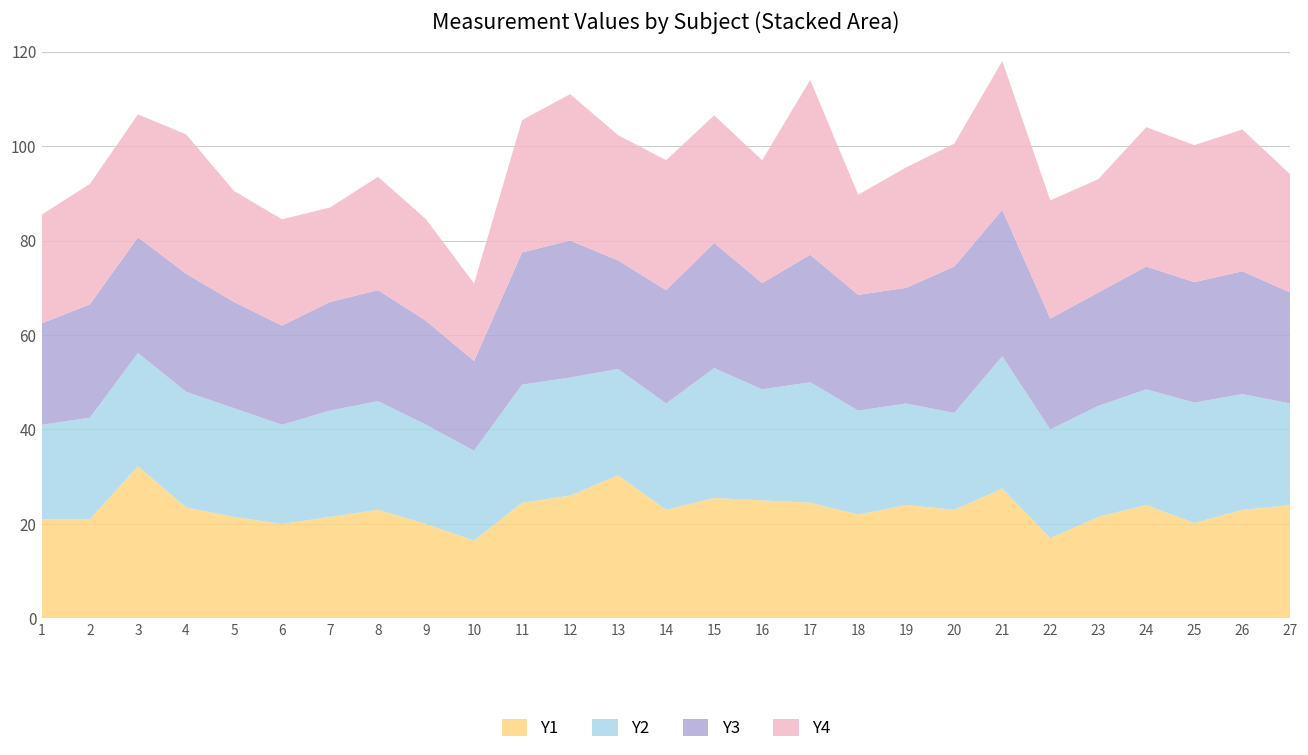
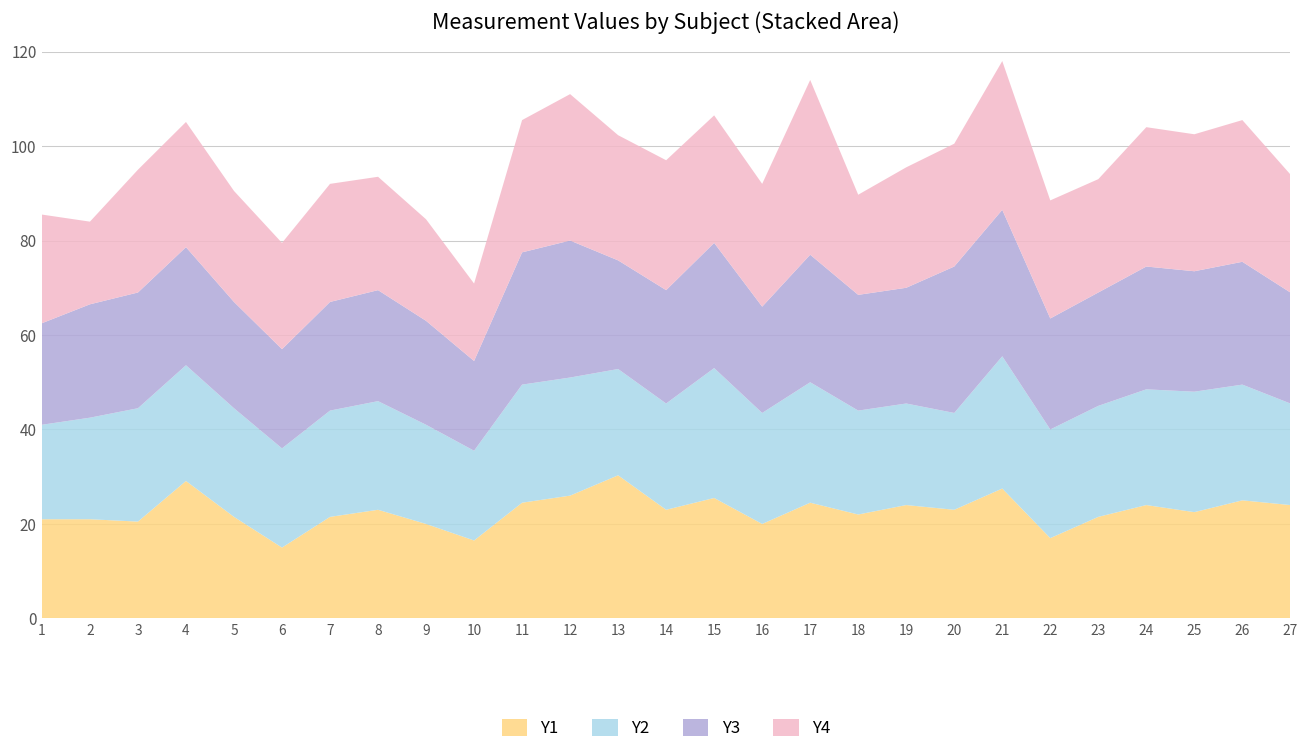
  {
    "Y1": {
      "1": 21,
      "2": 21,
-     "3": 32,
-     "4": 24,
+     "3": 21,
+     "4": 29,
      "5": 22,
-     "6": 20,
+     "6": 15,
      "7": 22,
      "8": 23,
      "9": 20,
      "10": 17,
      "11": 25,
      "12": 26,
      "13": 30,
      "14": 23,
      "15": 26,
-     "16": 25,
+     "16": 20,
      "17": 25,
      "18": 22,
      "19": 24,
      "20": 23,
      "21": 28,
      "22": 17,
      "23": 22,
      "24": 24,
-     "25": 20,
-     "26": 23,
+     "25": 23,
+     "26": 25,
      "27": 24
    },
    "Y4": {
      "1": 23,
-     "2": 26,
+     "2": 18,
      "3": 26,
-     "4": 30,
+     "4": 27,
      "5": 24,
      "6": 23,
-     "7": 20,
+     "7": 25,
      "8": 24,
      "9": 22,
      "10": 16,
      "11": 28,
      "12": 31,
      "13": 27,
      "14": 28,
      "15": 27,
      "16": 26,
      "17": 37,
      "18": 21,
      "19": 26,
      "20": 26,
      "21": 32,
      "22": 25,
      "23": 24,
      "24": 30,
      "25": 29,
      "26": 30,
      "27": 25
    }
  }
